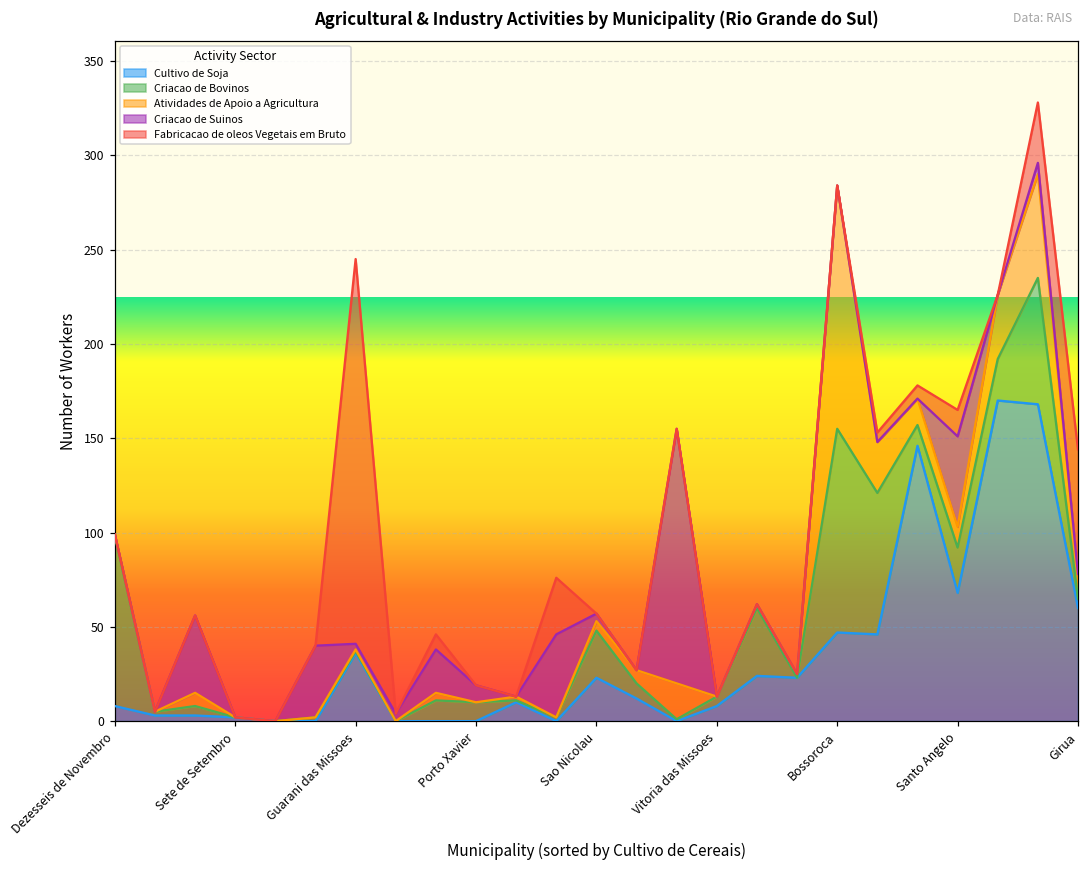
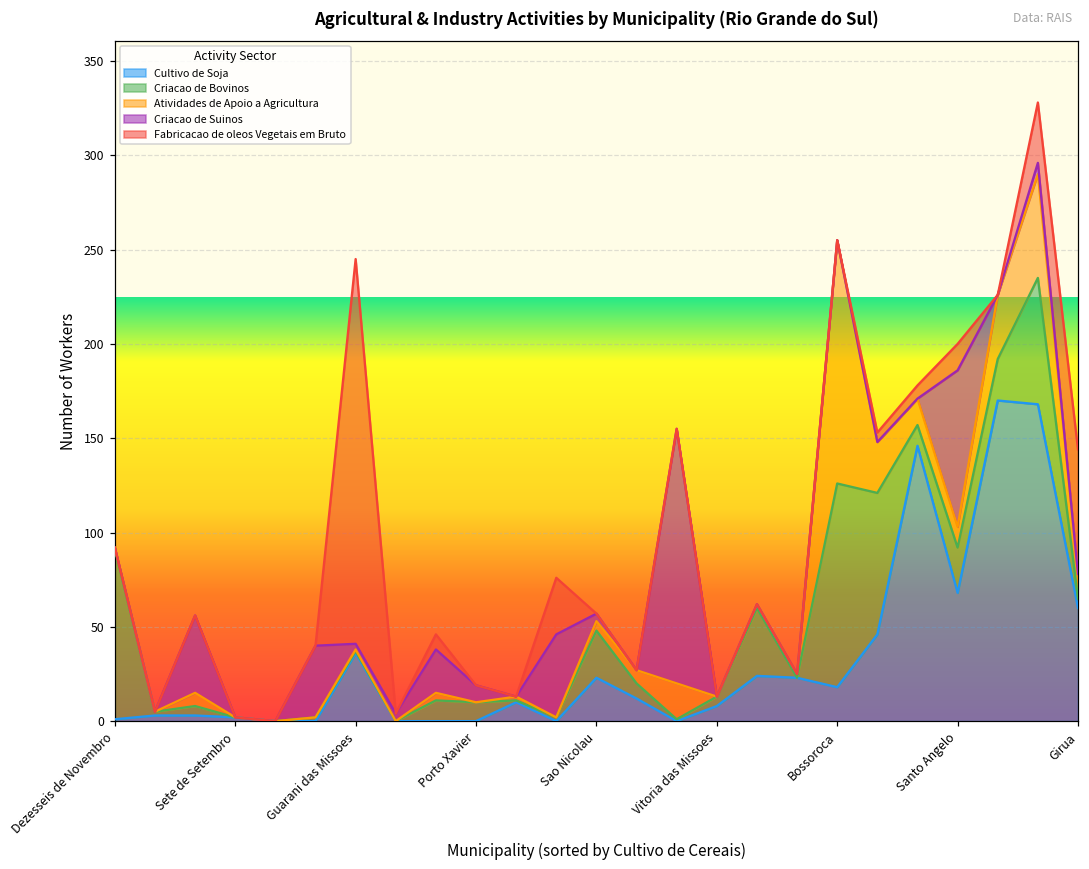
  {
    "Cultivo de Soja": {
-     "Dezesseis de Novembro": 8,
+     "Dezesseis de Novembro": 1,
      "Vitoria das Missoes": 8,
-     "Bossoroca": 47,
+     "Bossoroca": 18,
      "Santo Angelo": 68
    },
    "Criacao de Bovinos": {
      "Bossoroca": 108,
      "Santo Angelo": 24
    },
    "Atividades de Apoio a Agricultura": {
      "Santo Angelo": 11
    },
    "Criacao de Suinos": {
-     "Santo Angelo": 48
+     "Santo Angelo": 83
    },
    "Fabricacao de oleos Vegetais em Bruto": {
      "Santo Angelo": 14
    }
  }
